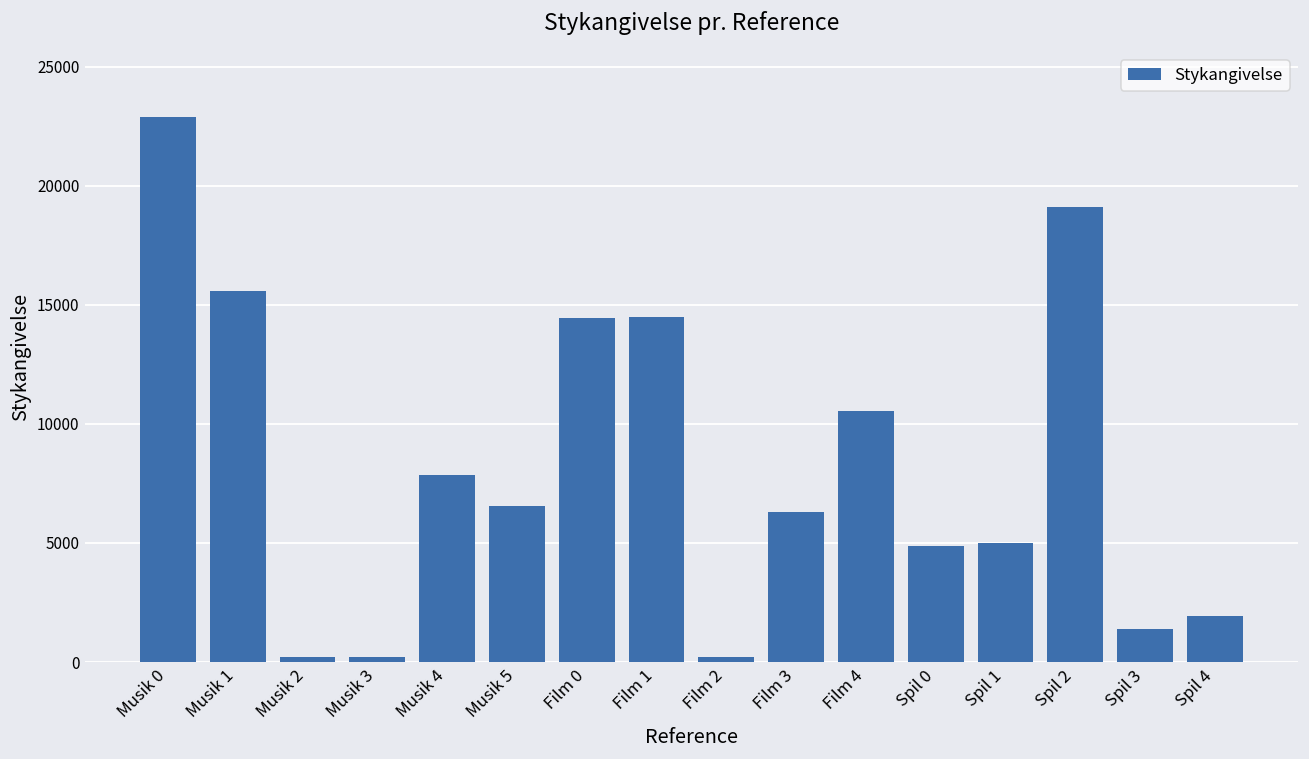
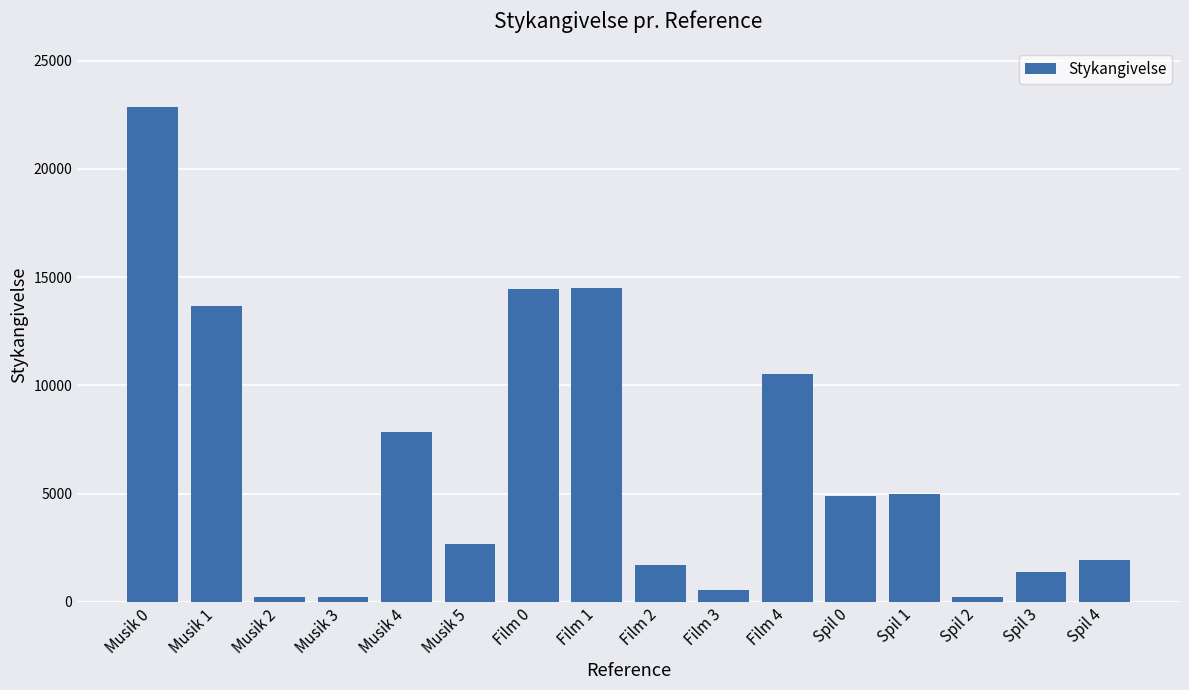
  {
    "Musik 0": 22900,
-   "Musik 1": 15600,
+   "Musik 1": 13700,
    "Musik 2": 200,
    "Musik 3": 200,
    "Musik 4": 7800,
-   "Musik 5": 6500,
+   "Musik 5": 2700,
    "Film 0": 14400,
    "Film 1": 14500,
-   "Film 2": 200,
-   "Film 3": 6300,
+   "Film 2": 1700,
+   "Film 3": 500,
    "Film 4": 10500,
    "Spil 0": 4900,
    "Spil 1": 5000,
-   "Spil 2": 19100,
+   "Spil 2": 200,
    "Spil 3": 1400,
    "Spil 4": 1900
  }
